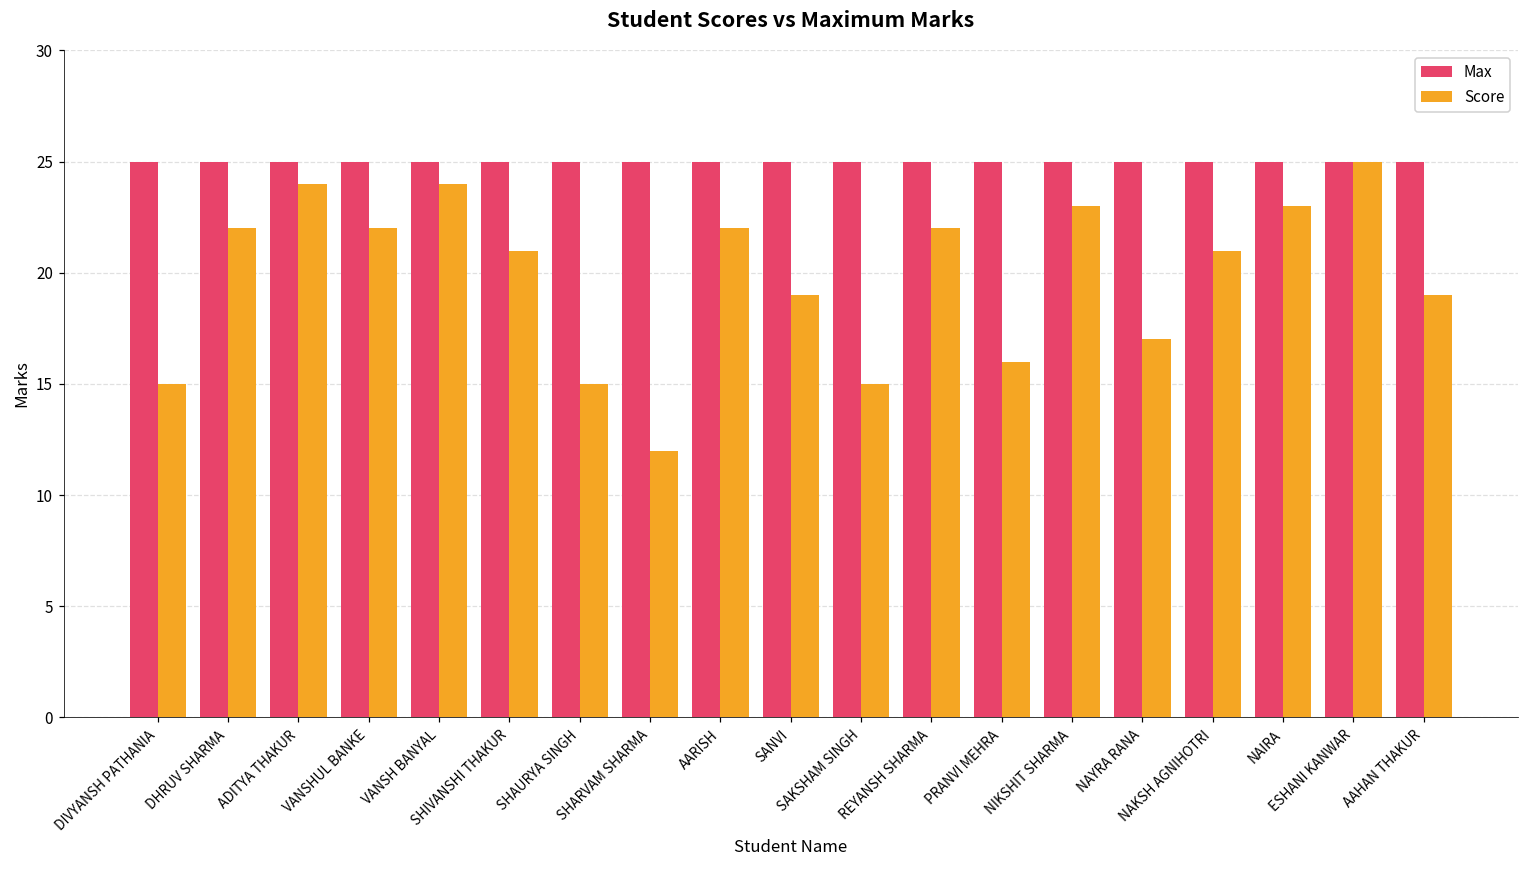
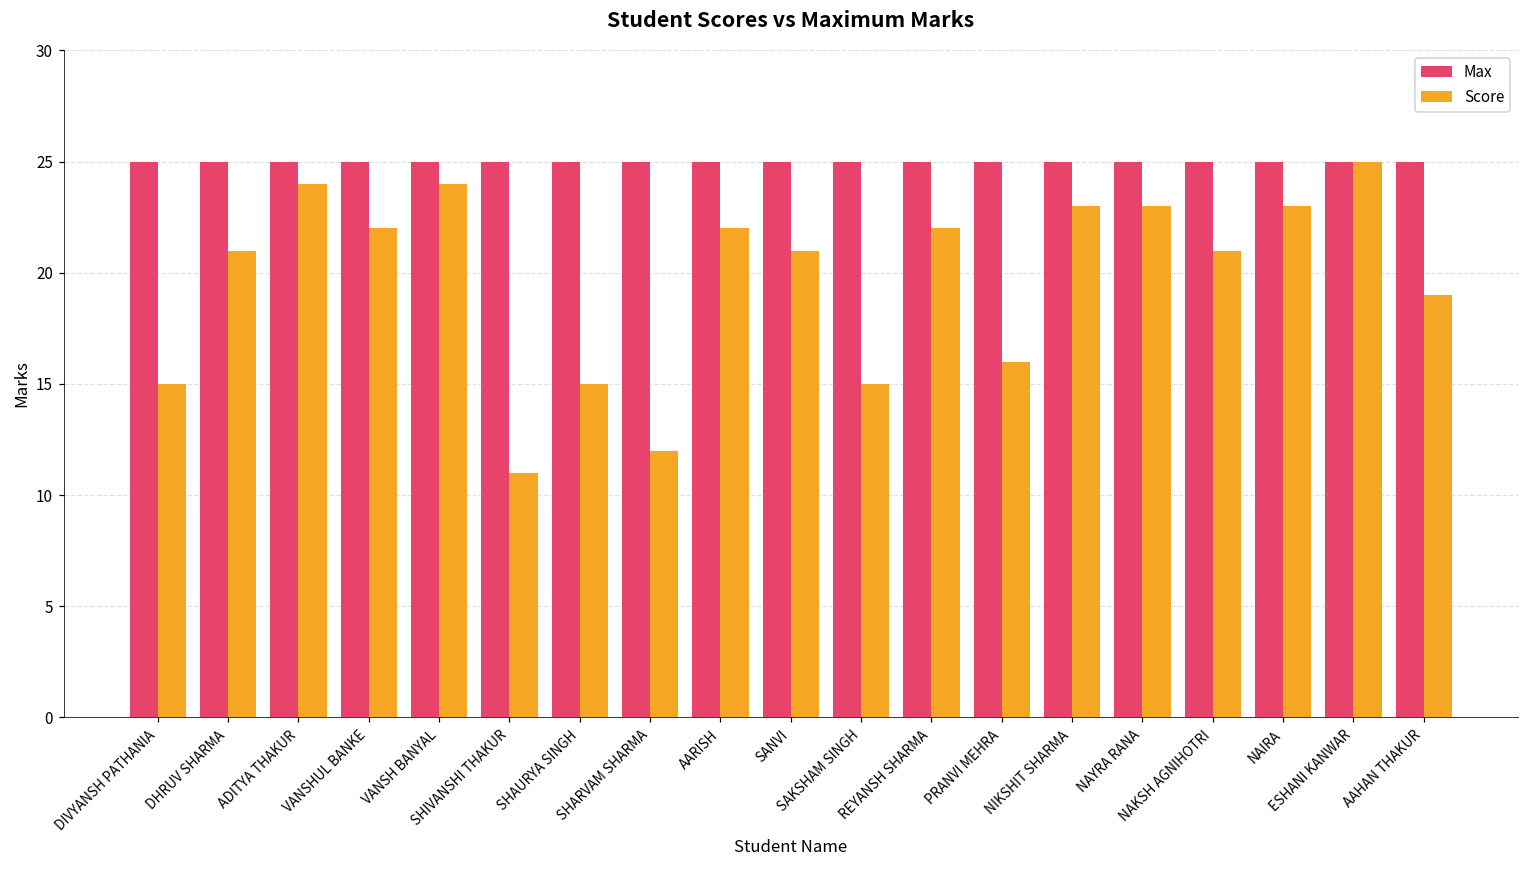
  {
    "Max": {
      "DIVYANSH PATHANIA": 25,
      "DHRUV SHARMA": 25,
      "ADITYA THAKUR": 25,
      "VANSHUL BANKE": 25,
      "VANSH BANYAL": 25,
      "SHIVANSHI THAKUR": 25,
      "SHAURYA SINGH": 25,
      "SHARVAM SHARMA": 25,
      "AARISH": 25,
      "SANVI": 25,
      "SAKSHAM SINGH": 25,
      "REYANSH SHARMA": 25,
      "PRANVI MEHRA": 25,
      "NIKSHIT SHARMA": 25,
      "NAYRA RANA": 25,
      "NAKSH AGNIHOTRI": 25,
      "NAIRA": 25,
      "ESHANI KANWAR": 25,
      "AAHAN THAKUR": 25
    },
    "Score": {
      "DIVYANSH PATHANIA": 15,
-     "DHRUV SHARMA": 22,
+     "DHRUV SHARMA": 21,
      "ADITYA THAKUR": 24,
      "VANSHUL BANKE": 22,
      "VANSH BANYAL": 24,
-     "SHIVANSHI THAKUR": 21,
+     "SHIVANSHI THAKUR": 11,
      "SHAURYA SINGH": 15,
      "SHARVAM SHARMA": 12,
      "AARISH": 22,
-     "SANVI": 19,
+     "SANVI": 21,
      "SAKSHAM SINGH": 15,
      "REYANSH SHARMA": 22,
      "PRANVI MEHRA": 16,
      "NIKSHIT SHARMA": 23,
-     "NAYRA RANA": 17,
+     "NAYRA RANA": 23,
      "NAKSH AGNIHOTRI": 21,
      "NAIRA": 23,
      "ESHANI KANWAR": 25,
      "AAHAN THAKUR": 19
    }
  }
